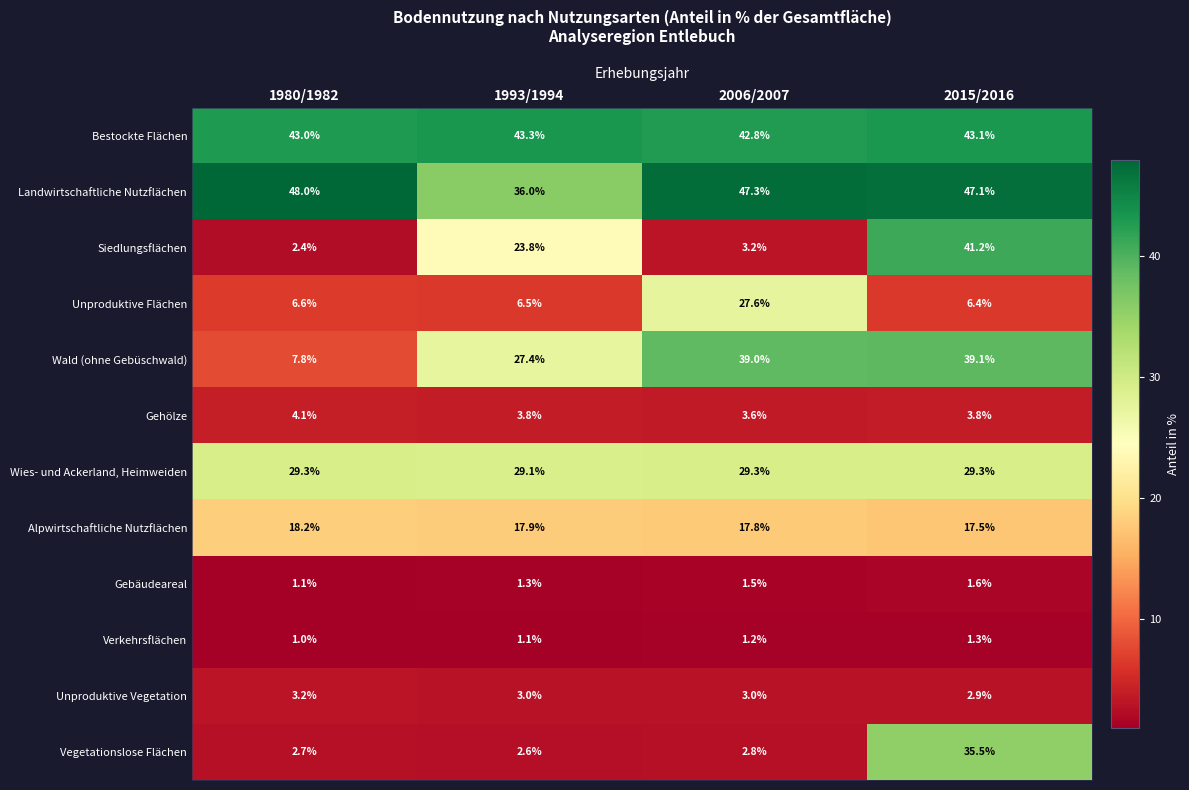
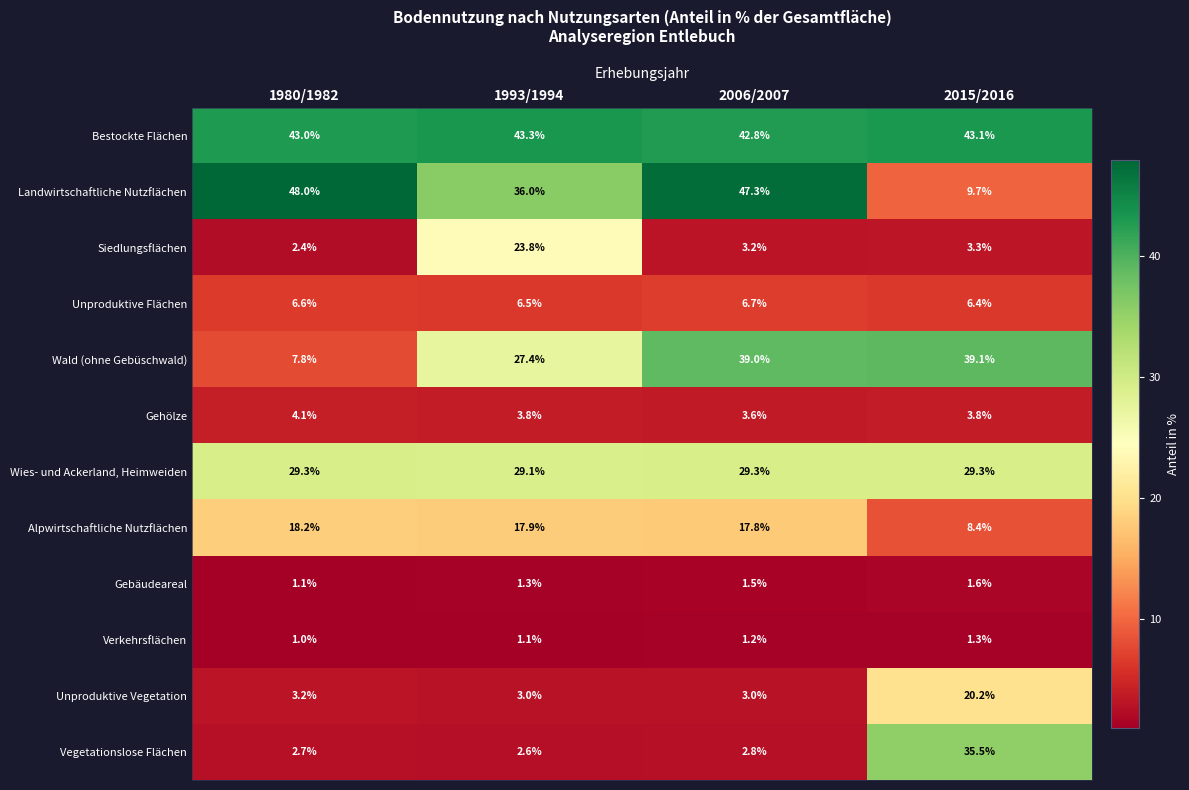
  {
    "Bestockte Flächen": {
      "1980/1982": "43.0%",
      "1993/1994": "43.3%",
      "2006/2007": "42.8%",
      "2015/2016": "43.1%"
    },
    "Landwirtschaftliche Nutzflächen": {
      "1980/1982": "48.0%",
      "1993/1994": "36.0%",
      "2006/2007": "47.3%",
-     "2015/2016": "47.1%"
+     "2015/2016": "9.7%"
    },
    "Siedlungsflächen": {
      "1980/1982": "2.4%",
      "1993/1994": "23.8%",
      "2006/2007": "3.2%",
-     "2015/2016": "41.2%"
+     "2015/2016": "3.3%"
    },
    "Unproduktive Flächen": {
      "1980/1982": "6.6%",
      "1993/1994": "6.5%",
-     "2006/2007": "27.6%",
+     "2006/2007": "6.7%",
      "2015/2016": "6.4%"
    },
    "Wald (ohne Gebüschwald)": {
      "1980/1982": "7.8%",
      "1993/1994": "27.4%",
      "2006/2007": "39.0%",
      "2015/2016": "39.1%"
    },
    "Gehölze": {
      "1980/1982": "4.1%",
      "1993/1994": "3.8%",
      "2006/2007": "3.6%",
      "2015/2016": "3.8%"
    },
    "Wies- und Ackerland, Heimweiden": {
      "1980/1982": "29.3%",
      "1993/1994": "29.1%",
      "2006/2007": "29.3%",
      "2015/2016": "29.3%"
    },
    "Alpwirtschaftliche Nutzflächen": {
      "1980/1982": "18.2%",
      "1993/1994": "17.9%",
      "2006/2007": "17.8%",
-     "2015/2016": "17.5%"
+     "2015/2016": "8.4%"
    },
    "Gebäudeareal": {
      "1980/1982": "1.1%",
      "1993/1994": "1.3%",
      "2006/2007": "1.5%",
      "2015/2016": "1.6%"
    },
    "Verkehrsflächen": {
      "1980/1982": "1.0%",
      "1993/1994": "1.1%",
      "2006/2007": "1.2%",
      "2015/2016": "1.3%"
    },
    "Unproduktive Vegetation": {
      "1980/1982": "3.2%",
      "1993/1994": "3.0%",
      "2006/2007": "3.0%",
-     "2015/2016": "2.9%"
+     "2015/2016": "20.2%"
    },
    "Vegetationslose Flächen": {
      "1980/1982": "2.7%",
      "1993/1994": "2.6%",
      "2006/2007": "2.8%",
      "2015/2016": "35.5%"
    }
  }
